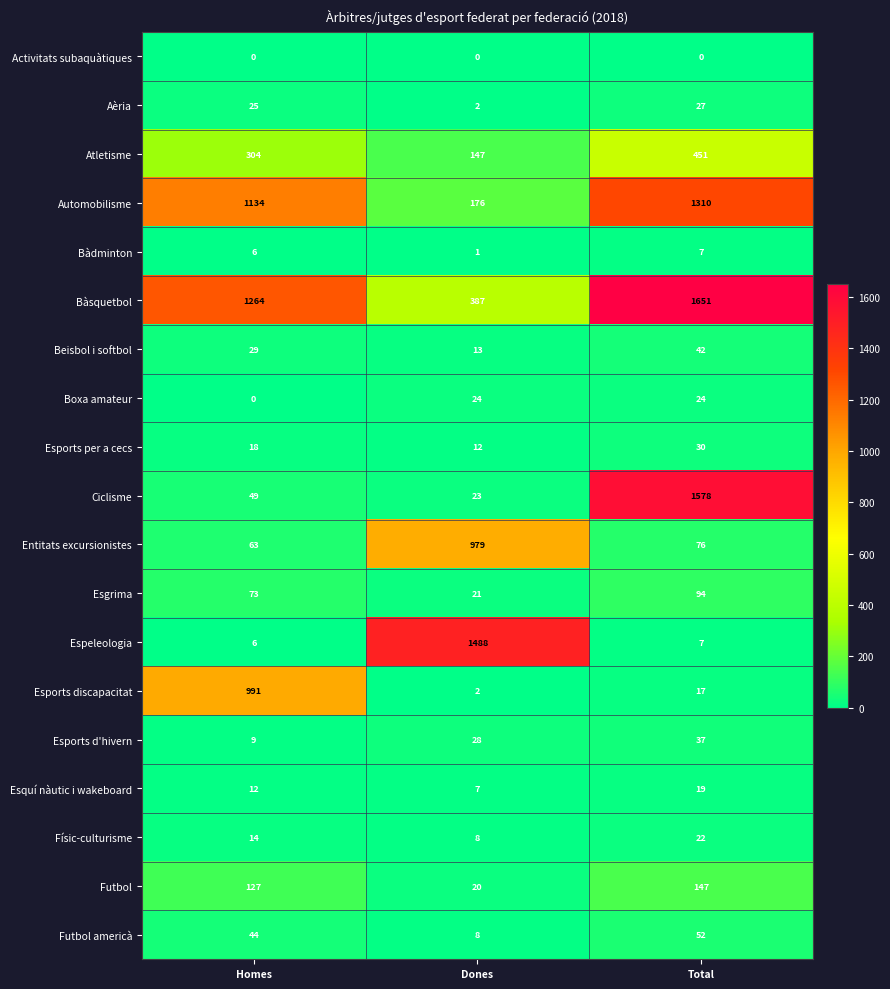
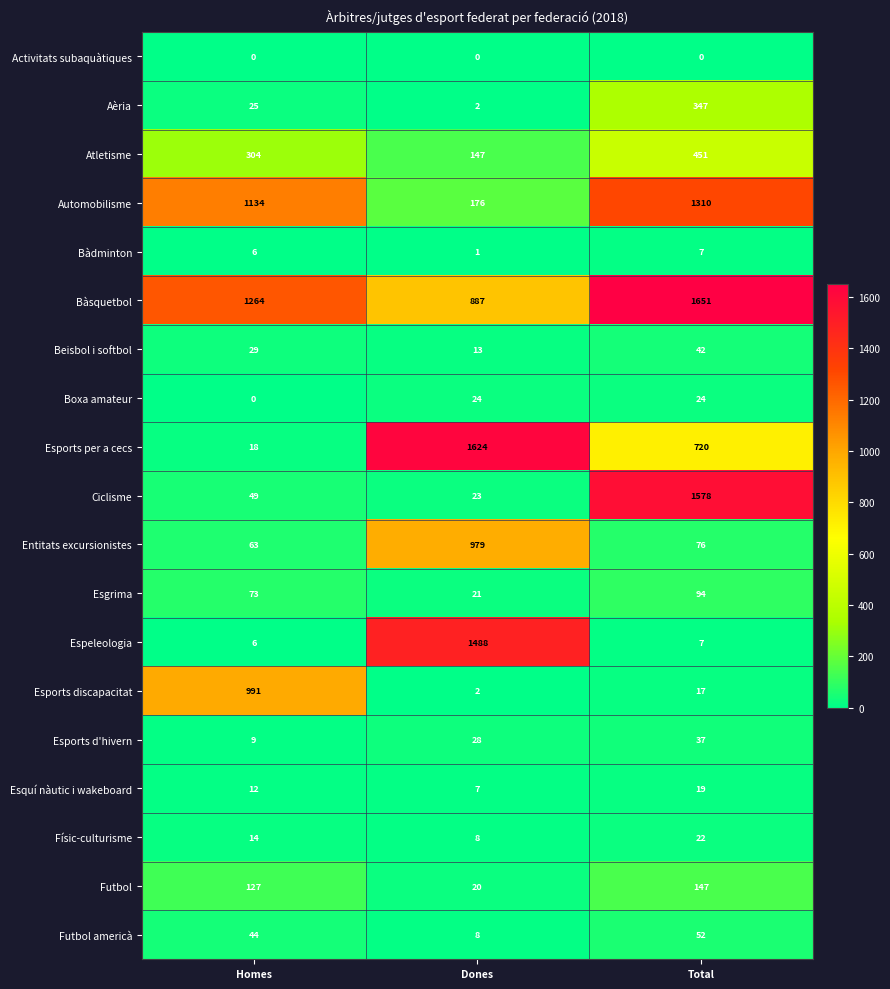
  {
    "Activitats subaquàtiques": {
      "Homes": 0,
      "Dones": 0,
      "Total": 0
    },
    "Aèria": {
      "Homes": 25,
      "Dones": 2,
-     "Total": 27
+     "Total": 347
    },
    "Atletisme": {
      "Homes": 304,
      "Dones": 147,
      "Total": 451
    },
    "Automobilisme": {
      "Homes": 1134,
      "Dones": 176,
      "Total": 1310
    },
    "Bàdminton": {
      "Homes": 6,
      "Dones": 1,
      "Total": 7
    },
    "Bàsquetbol": {
      "Homes": 1264,
-     "Dones": 387,
+     "Dones": 887,
      "Total": 1651
    },
    "Beisbol i softbol": {
      "Homes": 29,
      "Dones": 13,
      "Total": 42
    },
    "Boxa amateur": {
      "Homes": 0,
      "Dones": 24,
      "Total": 24
    },
    "Esports per a cecs": {
      "Homes": 18,
-     "Dones": 12,
-     "Total": 30
+     "Dones": 1624,
+     "Total": 720
    },
    "Ciclisme": {
      "Homes": 49,
      "Dones": 23,
      "Total": 1578
    },
    "Entitats excursionistes": {
      "Homes": 63,
      "Dones": 979,
      "Total": 76
    },
    "Esgrima": {
      "Homes": 73,
      "Dones": 21,
      "Total": 94
    },
    "Espeleologia": {
      "Homes": 6,
      "Dones": 1488,
      "Total": 7
    },
    "Esports discapacitat": {
      "Homes": 991,
      "Dones": 2,
      "Total": 17
    },
    "Esports d'hivern": {
      "Homes": 9,
      "Dones": 28,
      "Total": 37
    },
    "Esquí nàutic i wakeboard": {
      "Homes": 12,
      "Dones": 7,
      "Total": 19
    },
    "Físic-culturisme": {
      "Homes": 14,
      "Dones": 8,
      "Total": 22
    },
    "Futbol": {
      "Homes": 127,
      "Dones": 20,
      "Total": 147
    },
    "Futbol americà": {
      "Homes": 44,
      "Dones": 8,
      "Total": 52
    }
  }
